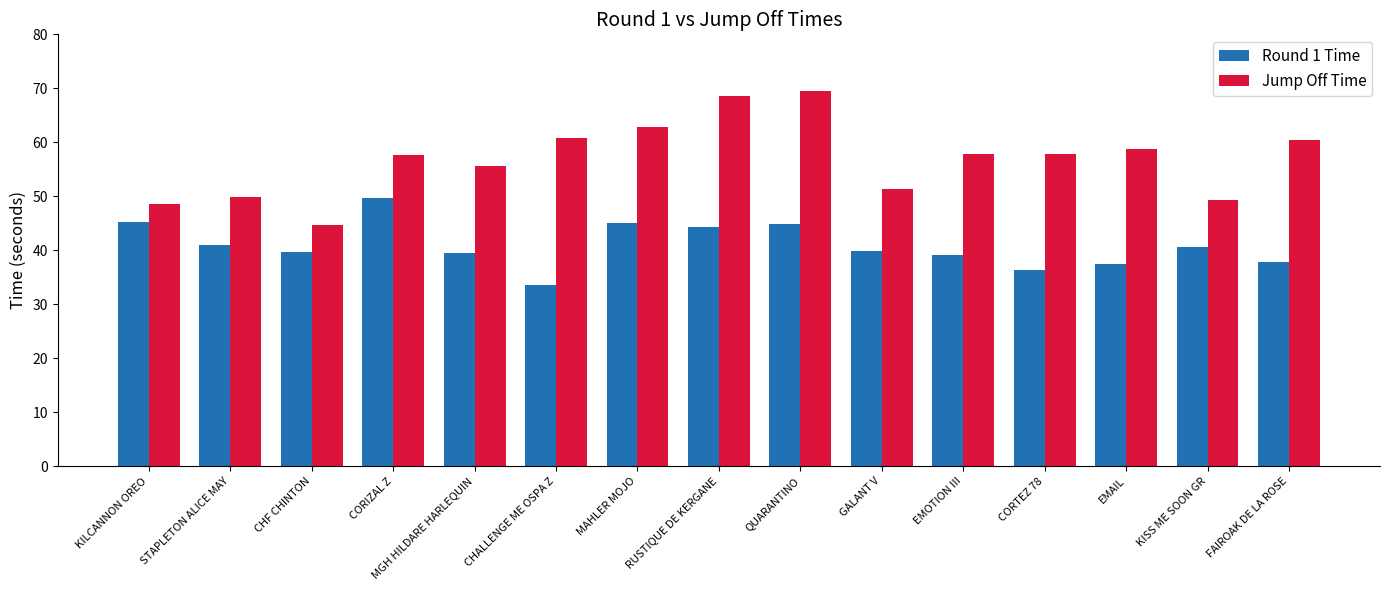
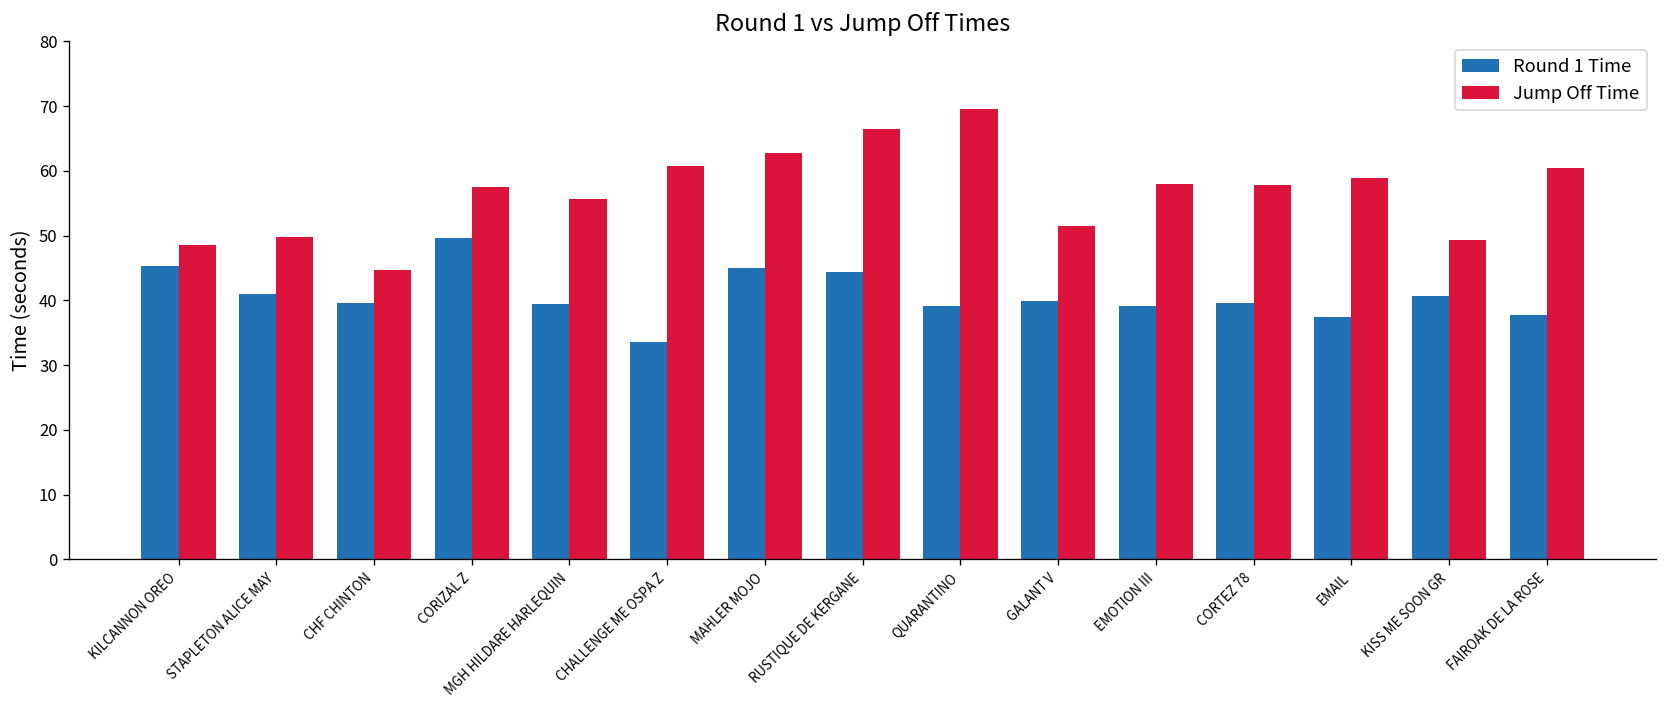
  {
    "Round 1 Time": {
      "KILCANNON OREO": 45,
      "STAPLETON ALICE MAY": 41,
      "CHF CHINTON": 40,
      "CORIZAL Z": 50,
      "MGH HILDARE HARLEQUIN": 39,
      "CHALLENGE ME OSPA Z": 34,
      "MAHLER MOJO": 45,
      "RUSTIQUE DE KERGANE": 44,
-     "QUARANTINO": 45,
+     "QUARANTINO": 39,
      "GALANT V": 40,
      "EMOTION III": 39,
-     "CORTEZ 78": 36,
+     "CORTEZ 78": 40,
      "EMAIL": 37,
      "KISS ME SOON GR": 41,
      "FAIROAK DE LA ROSE": 38
    },
    "Jump Off Time": {
      "KILCANNON OREO": 49,
      "STAPLETON ALICE MAY": 50,
      "CHF CHINTON": 45,
      "CORIZAL Z": 58,
      "MGH HILDARE HARLEQUIN": 56,
      "CHALLENGE ME OSPA Z": 61,
      "MAHLER MOJO": 63,
-     "RUSTIQUE DE KERGANE": 69,
+     "RUSTIQUE DE KERGANE": 67,
      "QUARANTINO": 70,
      "GALANT V": 51,
      "EMOTION III": 58,
      "CORTEZ 78": 58,
      "EMAIL": 59,
      "KISS ME SOON GR": 49,
      "FAIROAK DE LA ROSE": 60
    }
  }
